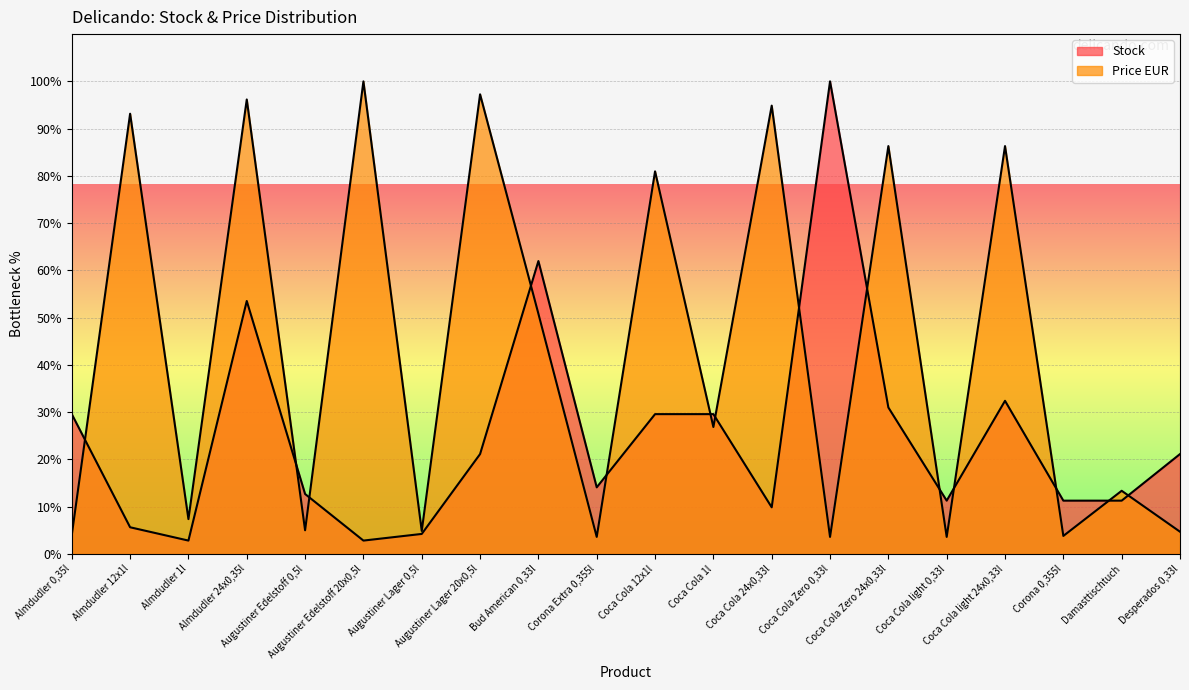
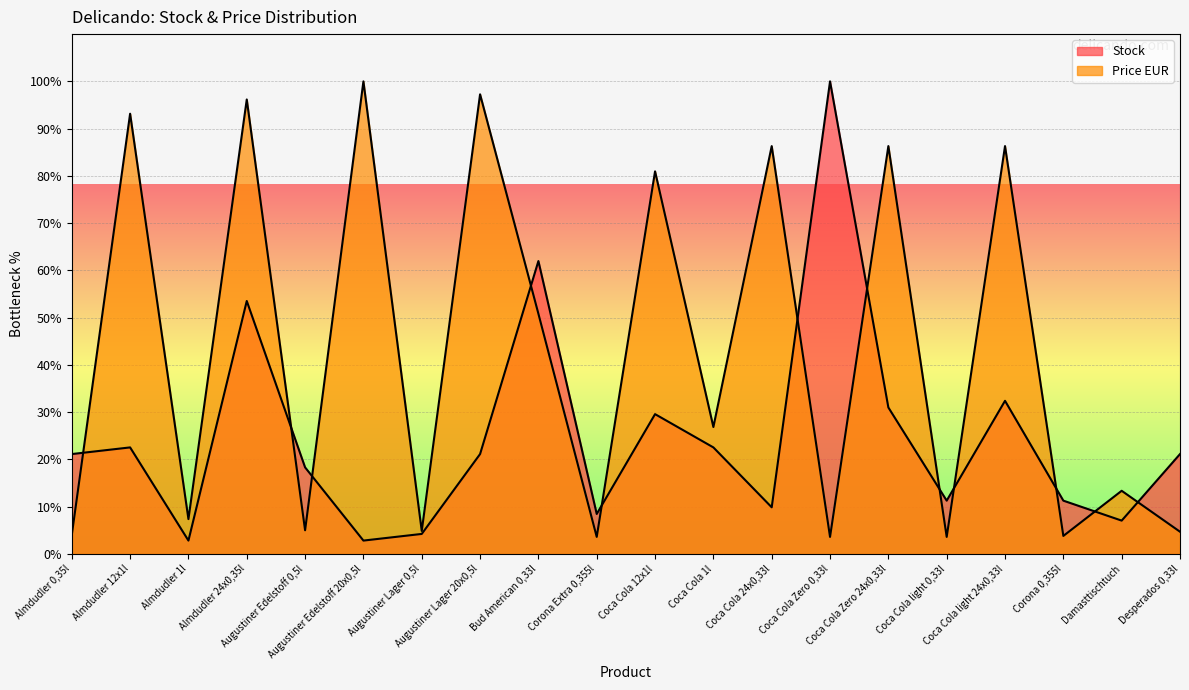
  {
    "Stock": {
-     "Almdudler 0,35l": "30%",
-     "Almdudler 12x1l": "6%",
+     "Almdudler 0,35l": "21%",
+     "Almdudler 12x1l": "23%",
      "Almdudler 1l": "3%",
      "Almdudler 24x0,35l": "54%",
-     "Augustiner Edelstoff 0,5l": "13%",
+     "Augustiner Edelstoff 0,5l": "18%",
      "Augustiner Edelstoff 20x0,5l": "3%",
      "Augustiner Lager 0,5l": "4%",
      "Augustiner Lager 20x0,5l": "21%",
      "Bud American 0,33l": "62%",
-     "Corona Extra 0,355l": "14%",
+     "Corona Extra 0,355l": "8%",
      "Coca Cola 12x1l": "30%",
-     "Coca Cola 1l": "30%",
+     "Coca Cola 1l": "23%",
      "Coca Cola 24x0,33l": "10%",
      "Coca Cola Zero 0,33l": "100%",
      "Coca Cola Zero 24x0,33l": "31%",
      "Coca Cola light 0,33l": "11%",
      "Coca Cola light 24x0,33l": "32%",
      "Corona 0,355l": "11%",
-     "Damasttischtuch": "11%",
+     "Damasttischtuch": "7%",
      "Desperados 0,33l": "21%"
    },
    "Price EUR": {
      "Almdudler 0,35l": "4%",
      "Almdudler 12x1l": "93%",
      "Almdudler 1l": "7%",
      "Almdudler 24x0,35l": "96%",
      "Augustiner Edelstoff 0,5l": "5%",
      "Augustiner Edelstoff 20x0,5l": "100%",
      "Augustiner Lager 0,5l": "5%",
      "Augustiner Lager 20x0,5l": "97%",
      "Bud American 0,33l": "51%",
      "Corona Extra 0,355l": "4%",
      "Coca Cola 12x1l": "81%",
      "Coca Cola 1l": "27%",
-     "Coca Cola 24x0,33l": "95%",
+     "Coca Cola 24x0,33l": "86%",
      "Coca Cola Zero 0,33l": "4%",
      "Coca Cola Zero 24x0,33l": "86%",
      "Coca Cola light 0,33l": "4%",
      "Coca Cola light 24x0,33l": "86%",
      "Corona 0,355l": "4%",
      "Damasttischtuch": "13%",
      "Desperados 0,33l": "5%"
    }
  }
